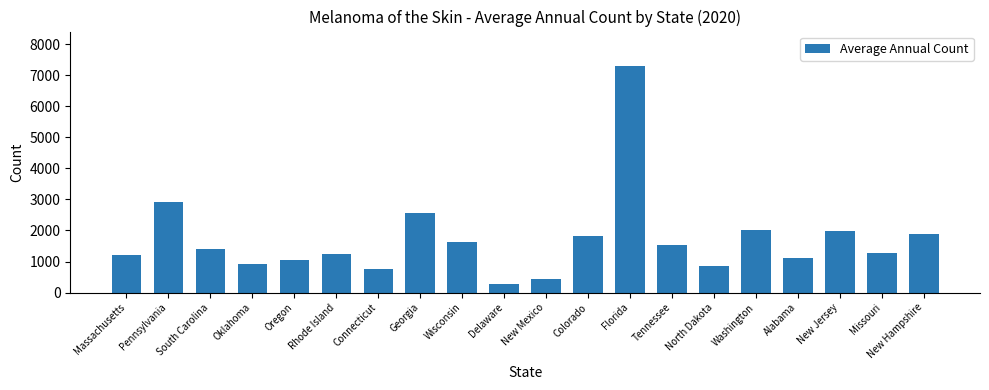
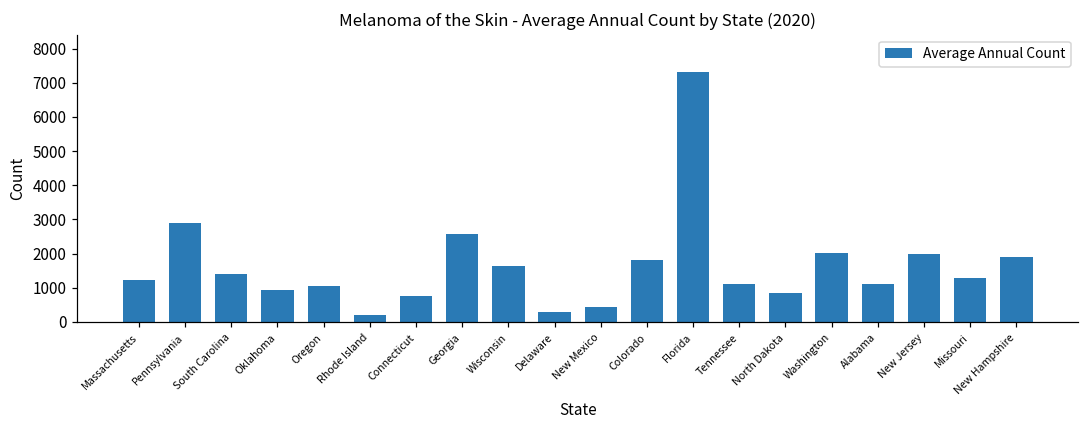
  {
    "Massachusetts": 1200,
    "Pennsylvania": 2900,
    "South Carolina": 1400,
    "Oklahoma": 900,
    "Oregon": 1000,
-   "Rhode Island": 1200,
+   "Rhode Island": 200,
    "Connecticut": 800,
    "Georgia": 2600,
    "Wisconsin": 1600,
    "Delaware": 300,
    "New Mexico": 400,
    "Colorado": 1800,
    "Florida": 7300,
-   "Tennessee": 1500,
+   "Tennessee": 1100,
    "North Dakota": 900,
    "Washington": 2000,
    "Alabama": 1100,
    "New Jersey": 2000,
    "Missouri": 1300,
    "New Hampshire": 1900
  }
